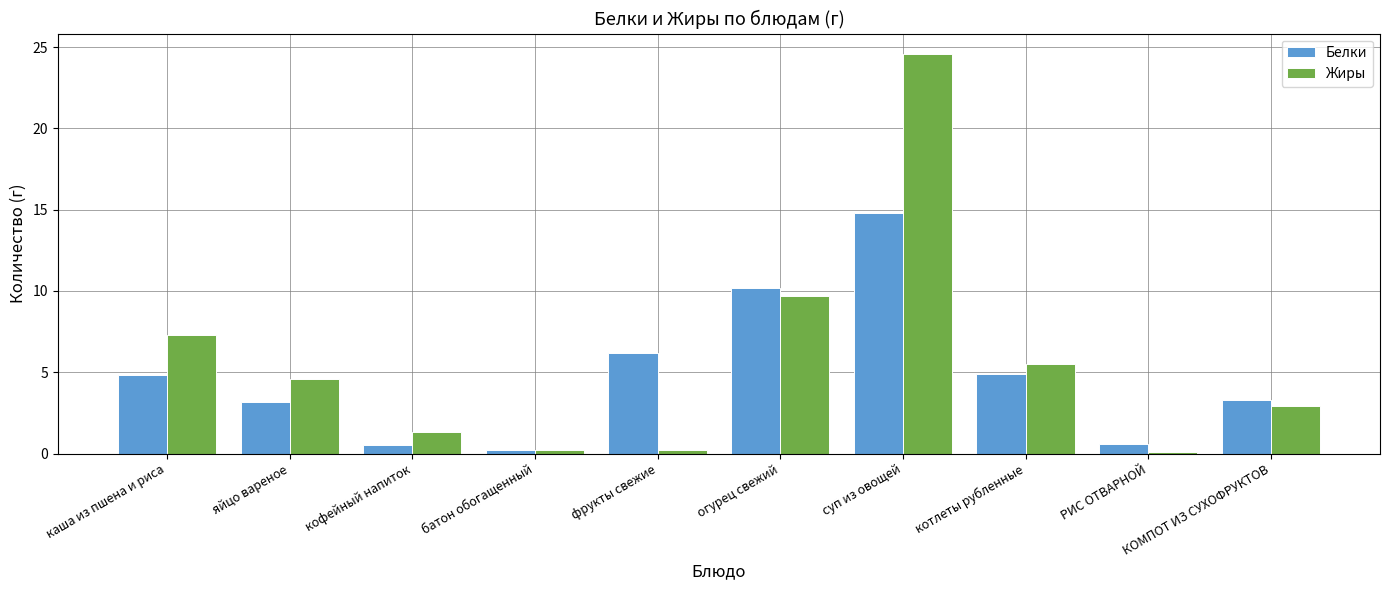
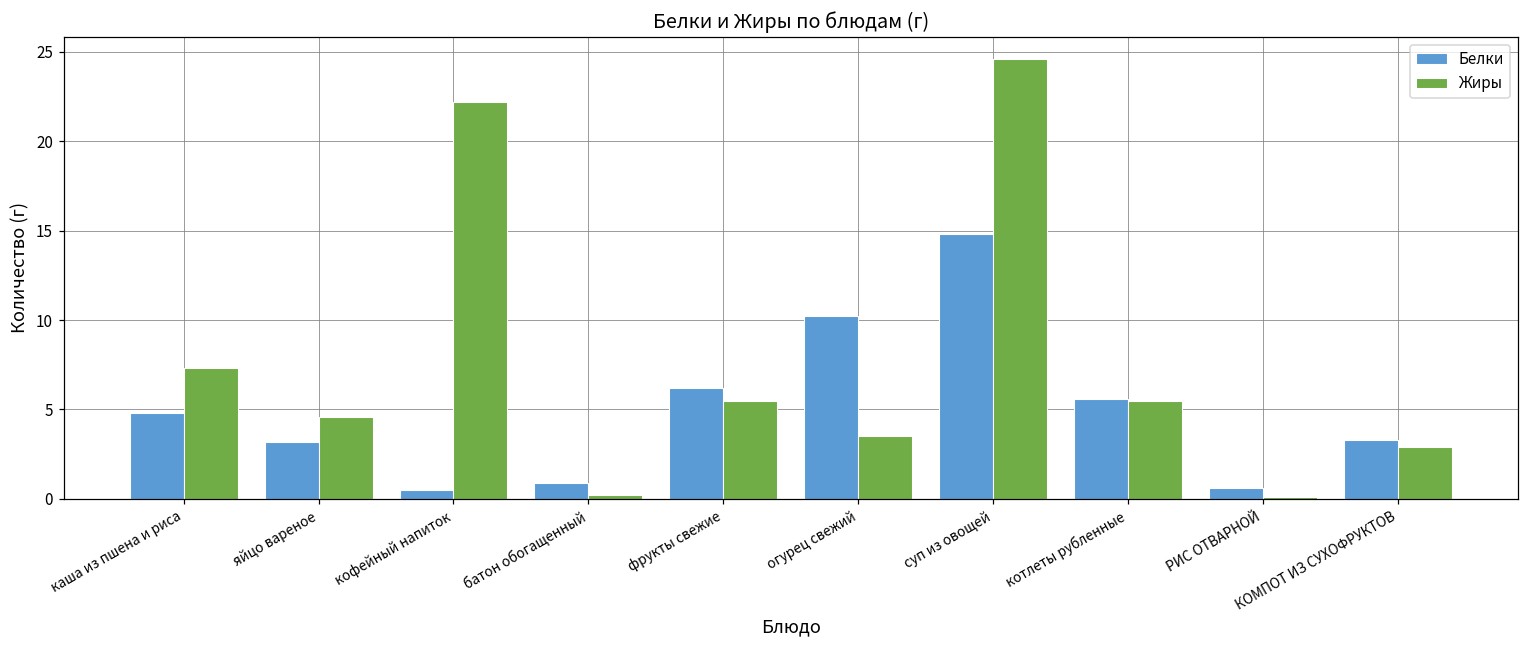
  {
    "Белки": {
      "каша из пшена и риса": 4.8,
      "яйцо вареное": 3.2,
      "кофейный напиток": 0.5,
-     "батон обогащенный": 0.2,
+     "батон обогащенный": 0.9,
      "фрукты свежие": 6.2,
      "огурец свежий": 10.2,
      "суп из овощей": 14.8,
-     "котлеты рубленные": 4.9,
+     "котлеты рубленные": 5.6,
      "РИС ОТВАРНОЙ": 0.6,
      "КОМПОТ ИЗ СУХОФРУКТОВ": 3.3
    },
    "Жиры": {
      "каша из пшена и риса": 7.3,
      "яйцо вареное": 4.6,
-     "кофейный напиток": 1.3,
+     "кофейный напиток": 22.2,
      "батон обогащенный": 0.2,
-     "фрукты свежие": 0.2,
-     "огурец свежий": 9.7,
+     "фрукты свежие": 5.5,
+     "огурец свежий": 3.5,
      "суп из овощей": 24.6,
      "котлеты рубленные": 5.5,
      "КОМПОТ ИЗ СУХОФРУКТОВ": 2.9
    }
  }
